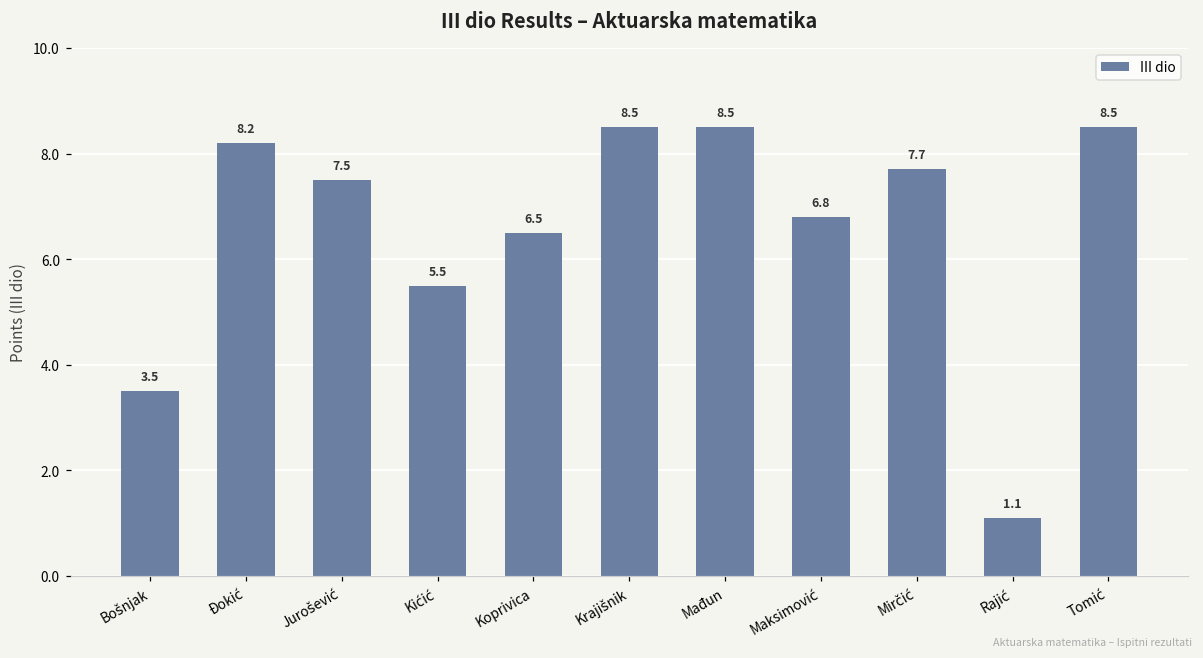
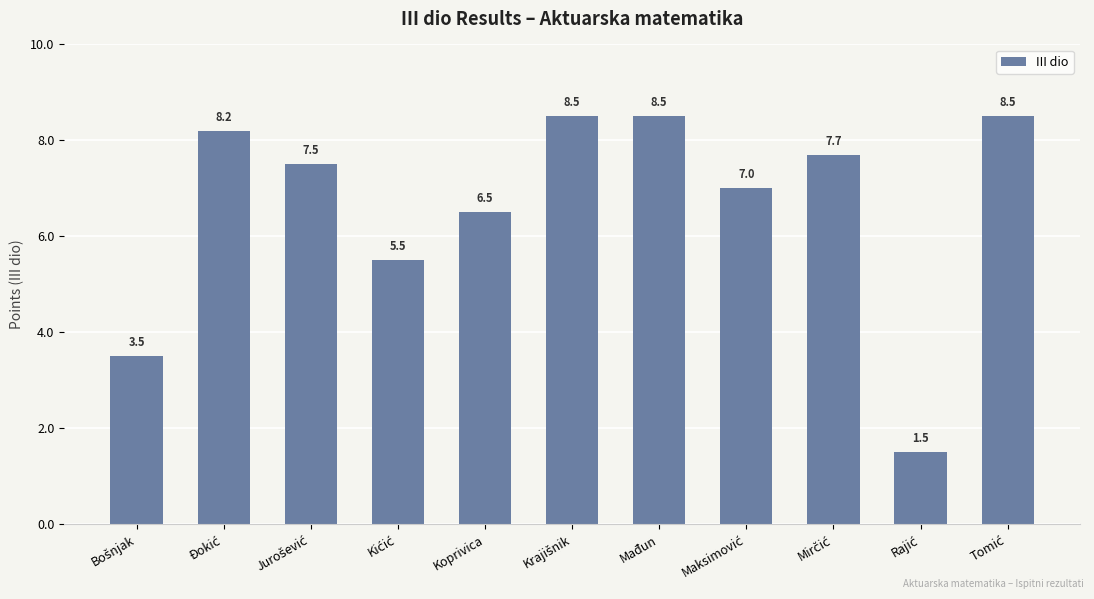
  {
    "Bošnjak": 3.5,
    "Đokić": 8.2,
    "Jurošević": 7.5,
    "Kićić": 5.5,
    "Koprivica": 6.5,
    "Krajišnik": 8.5,
    "Mađun": 8.5,
-   "Maksimović": 6.8,
+   "Maksimović": 7.0,
    "Mirčić": 7.7,
-   "Rajić": 1.1,
+   "Rajić": 1.5,
    "Tomić": 8.5
  }
